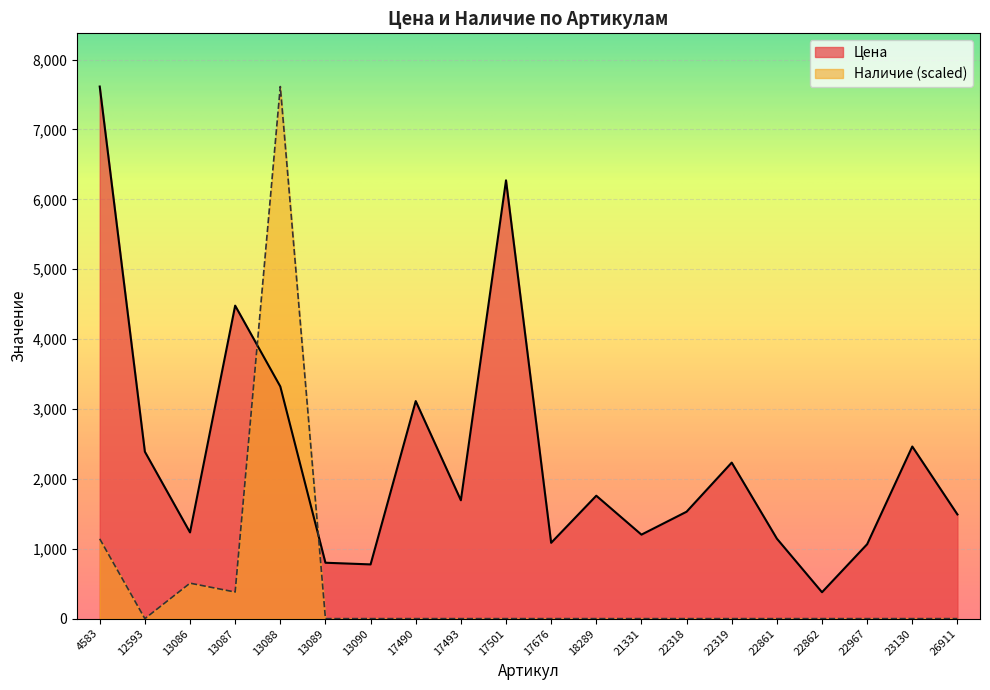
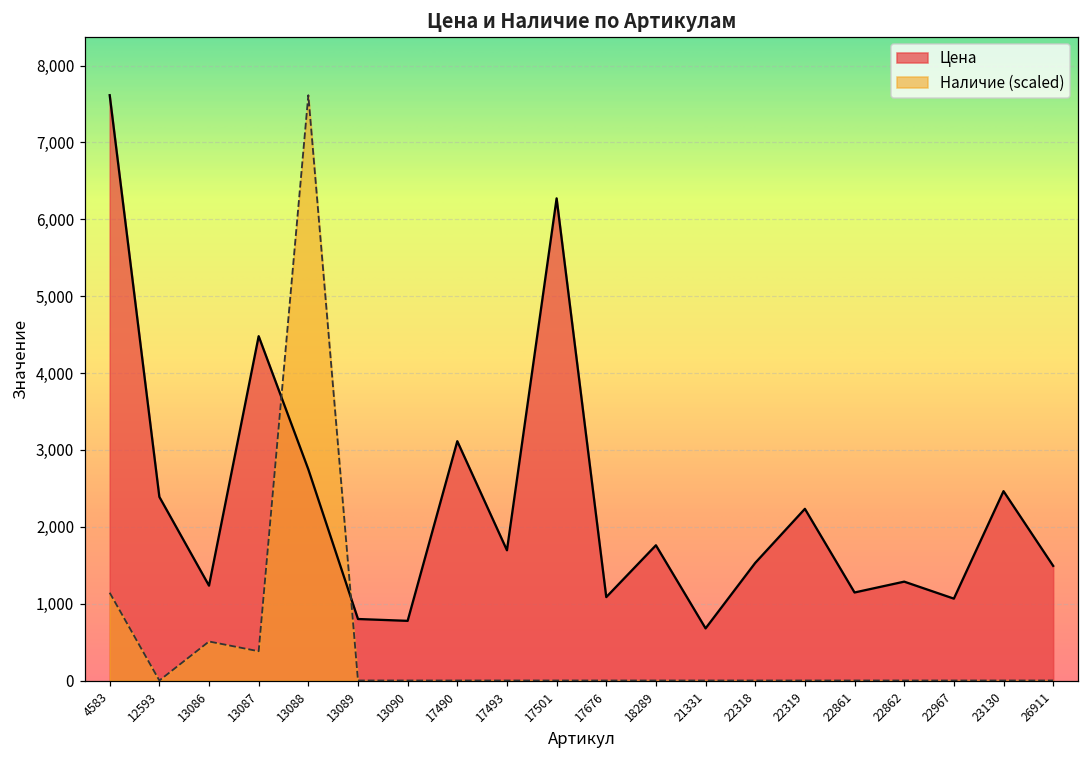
  {
    "Цена": {
      "4583": "7,600",
      "12593": "2,400",
      "13086": "1,200",
      "13087": "4,500",
-     "13088": "3,300",
+     "13088": "2,700",
      "13089": "800",
      "13090": "800",
      "17490": "3,100",
      "17493": "1,700",
      "17501": "6,300",
      "17676": "1,100",
      "18289": "1,800",
-     "21331": "1,200",
+     "21331": "700",
      "22318": "1,500",
      "22319": "2,200",
      "22861": "1,100",
-     "22862": "400",
+     "22862": "1,300",
      "22967": "1,100",
      "23130": "2,500",
      "26911": "1,500"
    },
    "Наличие (scaled)": {
      "4583": "1,100",
      "12593": "0",
      "13086": "500",
      "13087": "400",
      "13088": "7,600",
      "13089": "0",
      "13090": "0",
      "17490": "0",
      "17493": "0",
      "17501": "0",
      "17676": "0",
      "18289": "0",
      "21331": "0",
      "22318": "0",
      "22319": "0",
      "22861": "0",
      "22862": "0",
      "22967": "0",
      "23130": "0",
      "26911": "0"
    }
  }
